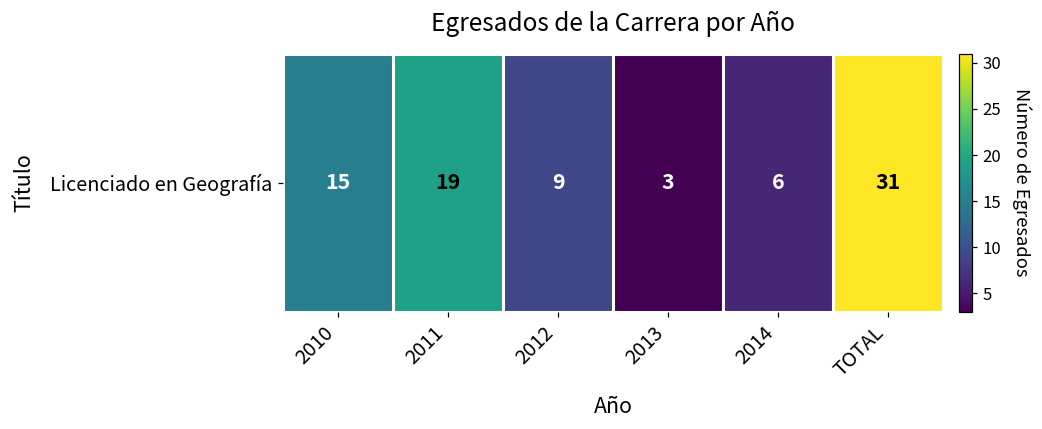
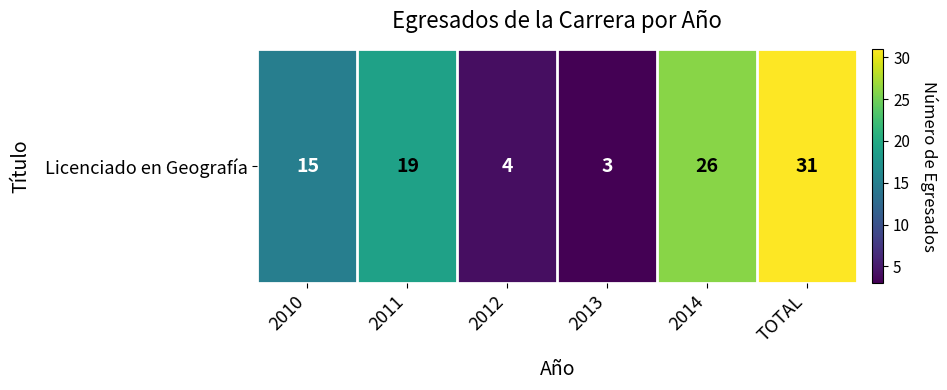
  {
    "Licenciado en Geografía": {
      "2010": 15,
      "2011": 19,
-     "2012": 9,
+     "2012": 4,
      "2013": 3,
-     "2014": 6,
+     "2014": 26,
      "TOTAL": 31
    }
  }
